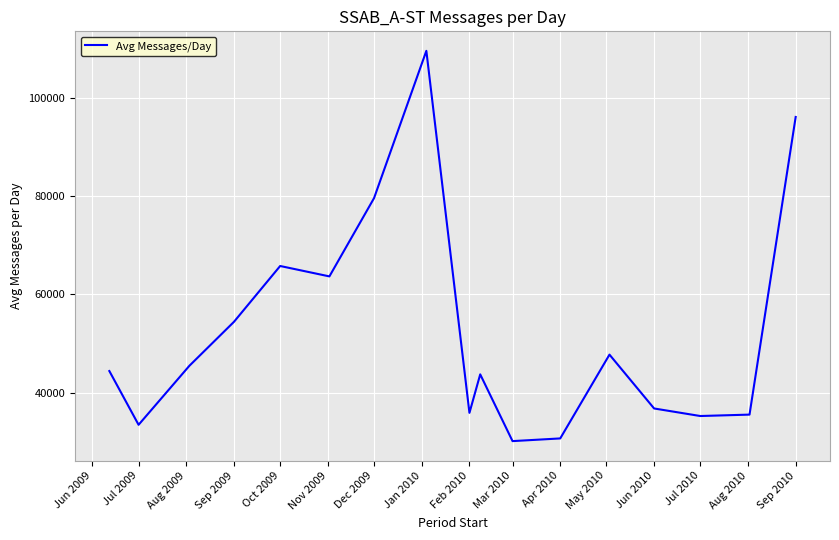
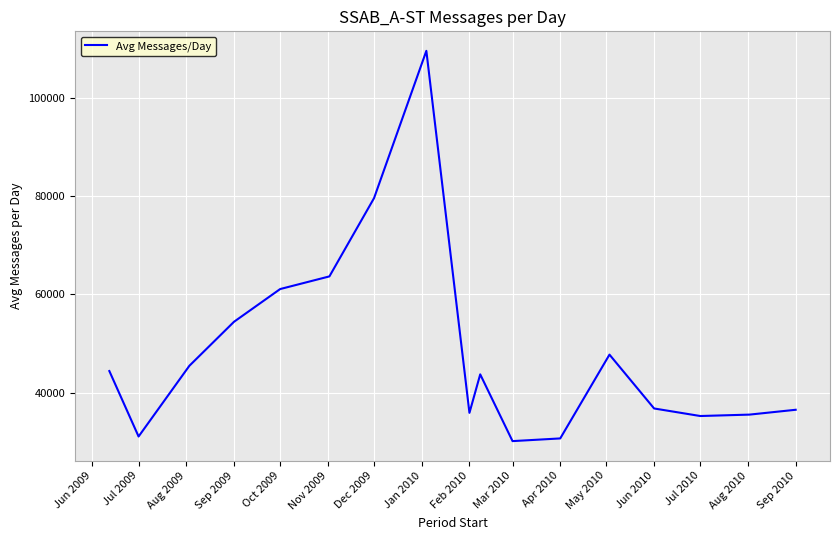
  {
-   "Jul 2009": 33000,
+   "Jul 2009": 31000,
    "Sep 2009": 54000,
-   "Oct 2009": 66000,
+   "Oct 2009": 61000,
    "Dec 2009": 80000,
    "Feb 2010": 36000,
    "Mar 2010": 30000,
    "Apr 2010": 31000,
    "Jun 2010": 37000,
    "Jul 2010": 35000,
-   "Sep 2010": 96000
+   "Sep 2010": 36000
  }
